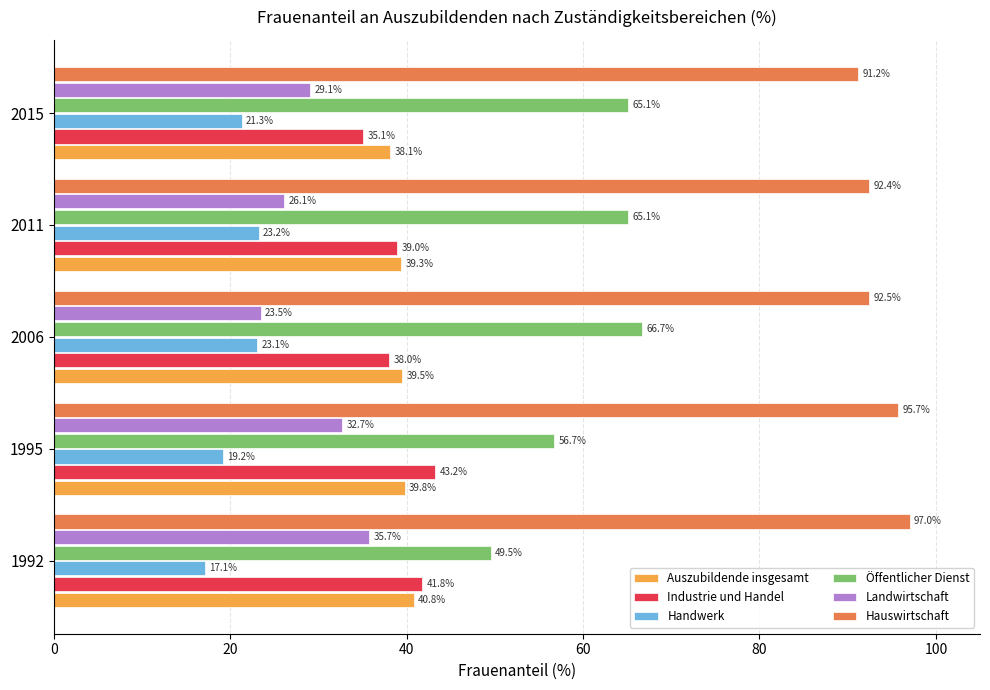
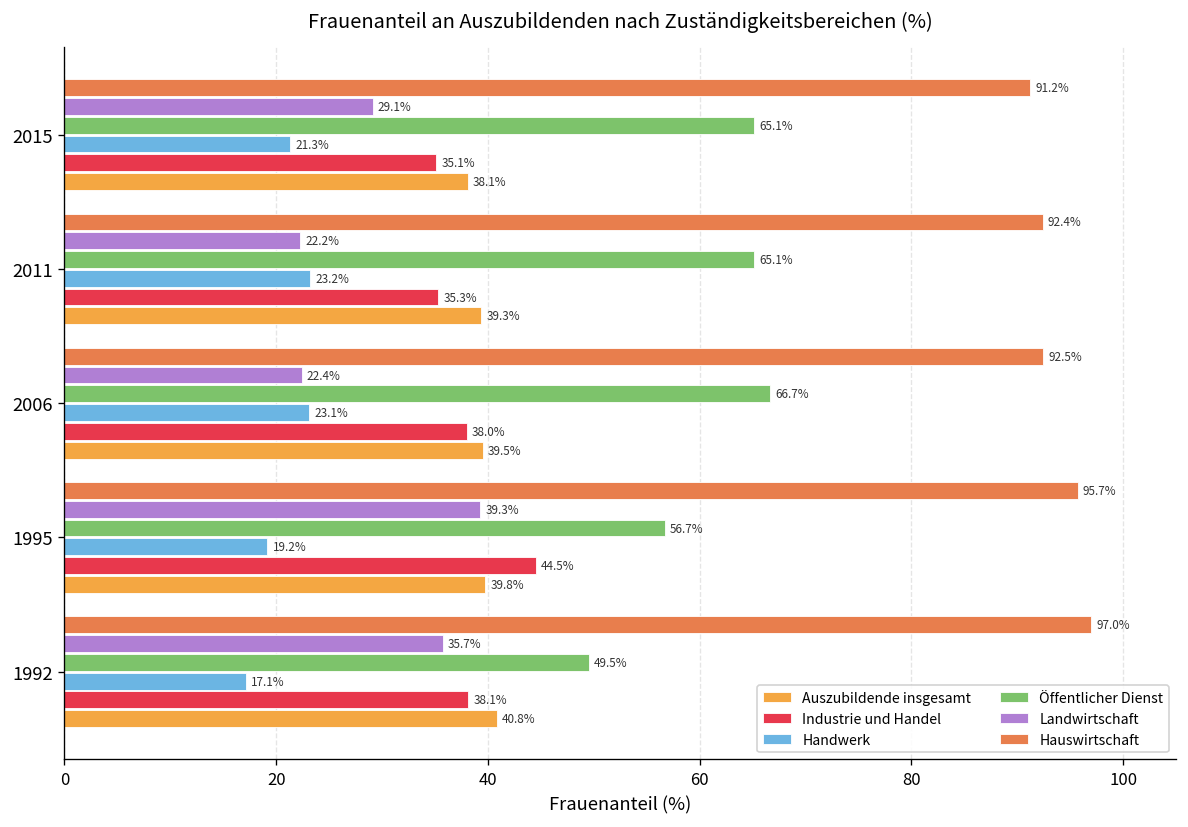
  {
    "Industrie und Handel": {
      "2015": "35.1%",
-     "2011": "39.0%",
+     "2011": "35.3%",
      "2006": "38.0%",
-     "1995": "43.2%",
-     "1992": "41.8%"
+     "1995": "44.5%",
+     "1992": "38.1%"
    },
    "Handwerk": {
      "2015": "21.3%",
      "2011": "23.2%",
      "2006": "23.1%",
      "1995": "19.2%",
      "1992": "17.1%"
    },
    "Öffentlicher Dienst": {
      "2015": "65.1%",
      "2011": "65.1%",
      "2006": "66.7%",
      "1995": "56.7%",
      "1992": "49.5%"
    },
    "Landwirtschaft": {
      "2015": "29.1%",
-     "2011": "26.1%",
-     "2006": "23.5%",
-     "1995": "32.7%",
+     "2011": "22.2%",
+     "2006": "22.4%",
+     "1995": "39.3%",
      "1992": "35.7%"
    }
  }
